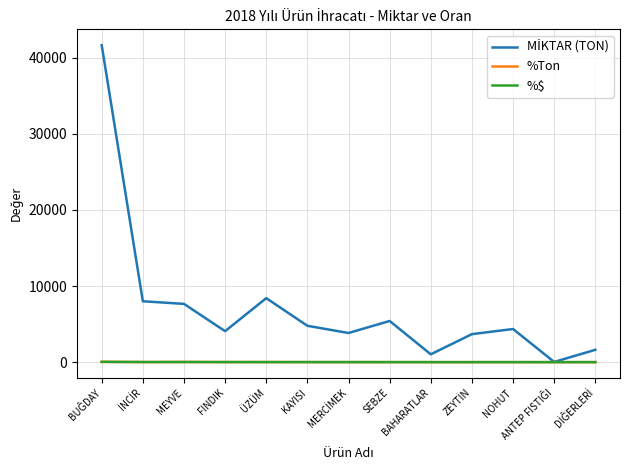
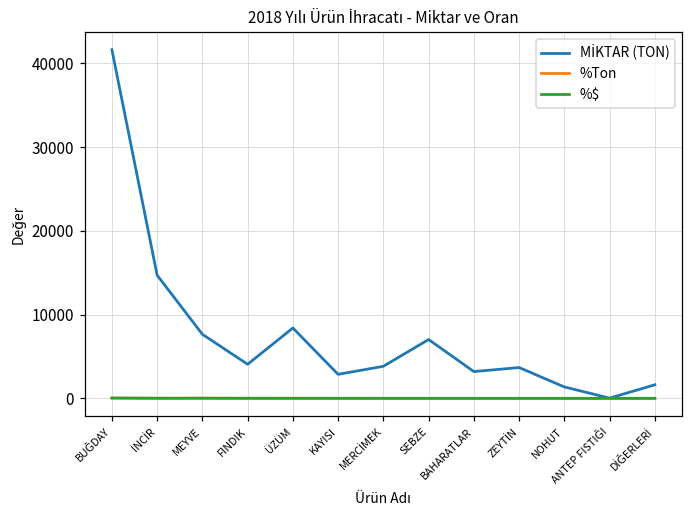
  {
    "MİKTAR (TON)": {
      "BUĞDAY": 42000,
-     "İNCİR": 8000,
+     "İNCİR": 15000,
      "MEYVE": 8000,
      "FINDIK": 4000,
      "ÜZÜM": 8000,
-     "KAYISI": 5000,
+     "KAYISI": 3000,
      "MERCİMEK": 4000,
-     "SEBZE": 5000,
-     "BAHARATLAR": 1000,
+     "SEBZE": 7000,
+     "BAHARATLAR": 3000,
      "ZEYTİN": 4000,
-     "NOHUT": 4000,
+     "NOHUT": 1000,
      "DİĞERLERİ": 2000
    },
    "%$": {
      "BUĞDAY": 0,
      "İNCİR": 0,
      "MEYVE": 0,
      "FINDIK": 0,
      "ÜZÜM": 0,
      "KAYISI": 0,
      "MERCİMEK": 0,
      "SEBZE": 0,
      "BAHARATLAR": 0,
      "ZEYTİN": 0,
      "NOHUT": 0,
      "DİĞERLERİ": 0
    }
  }
